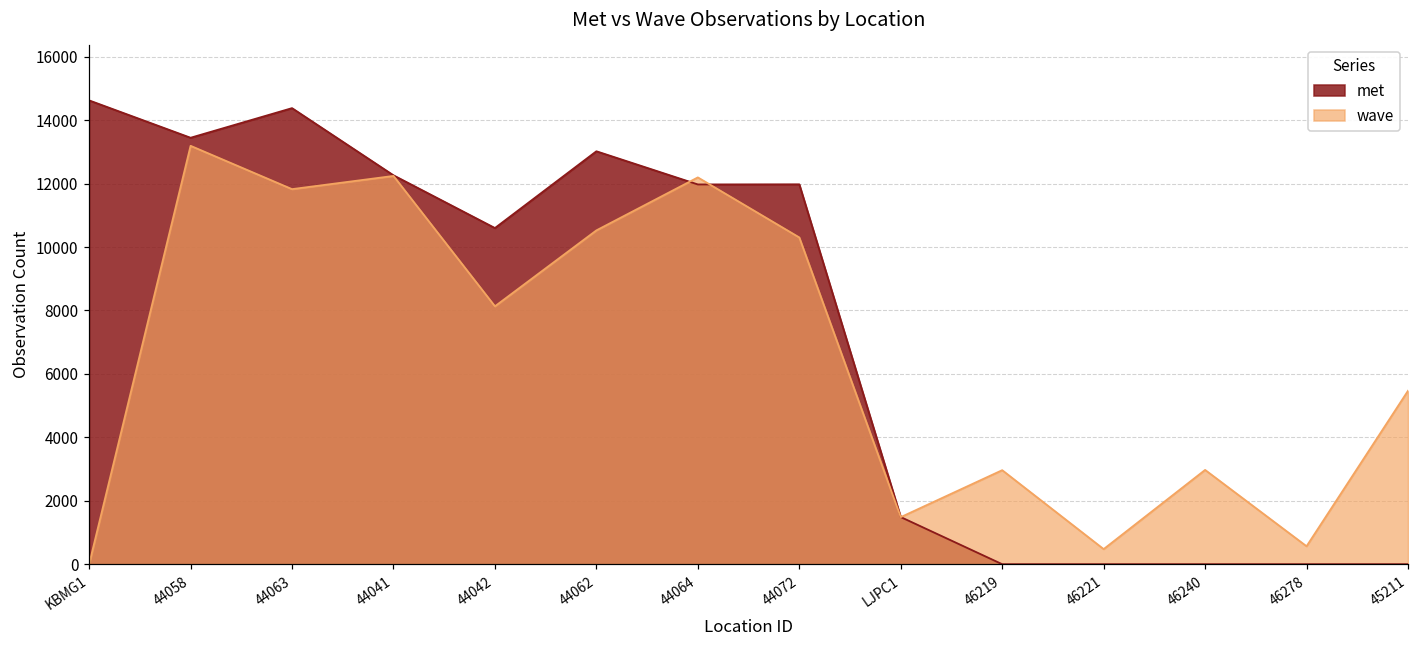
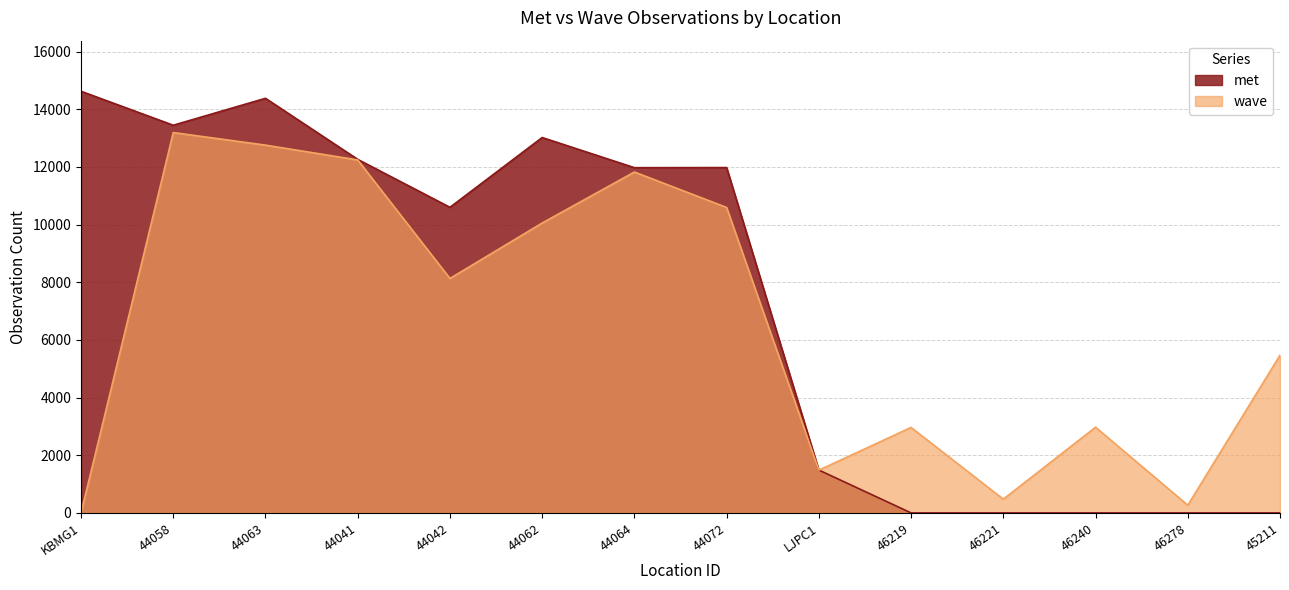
  {
    "met": {
      "KBMG1": 14600,
      "44058": 13400,
      "44063": 14400,
      "44042": 10600,
      "44062": 13000,
      "44064": 12000,
      "44072": 12000,
      "46219": 0,
      "46221": 0,
      "46240": 0,
      "46278": 0,
      "45211": 0
    },
    "wave": {
      "KBMG1": 0,
      "44058": 13200,
-     "44063": 11800,
+     "44063": 12800,
      "44042": 8100,
-     "44062": 10500,
-     "44064": 12200,
-     "44072": 10300,
+     "44062": 10100,
+     "44064": 11800,
+     "44072": 10600,
      "46219": 3000,
      "46221": 500,
      "46240": 3000,
-     "46278": 600,
+     "46278": 300,
      "45211": 5500
    }
  }
